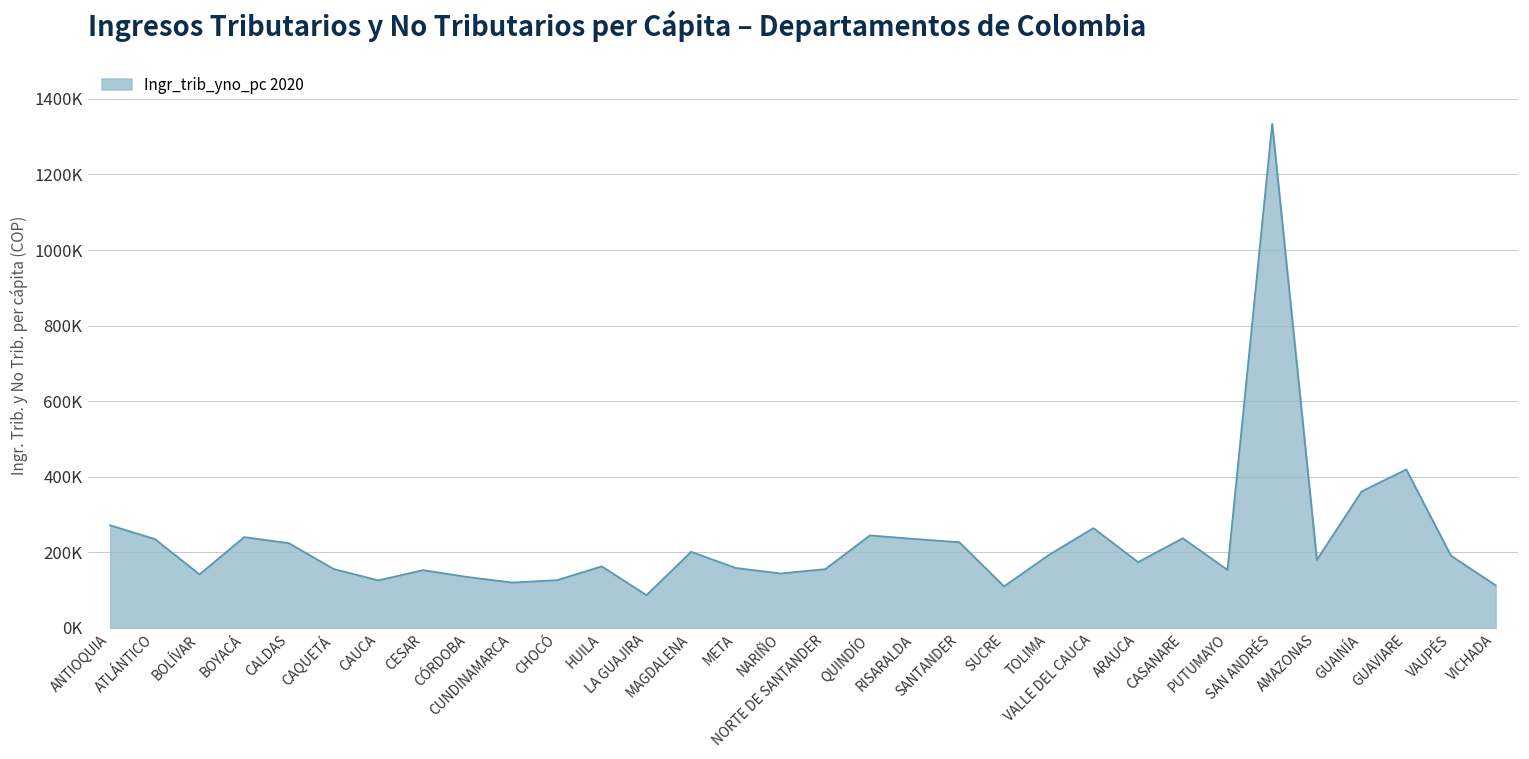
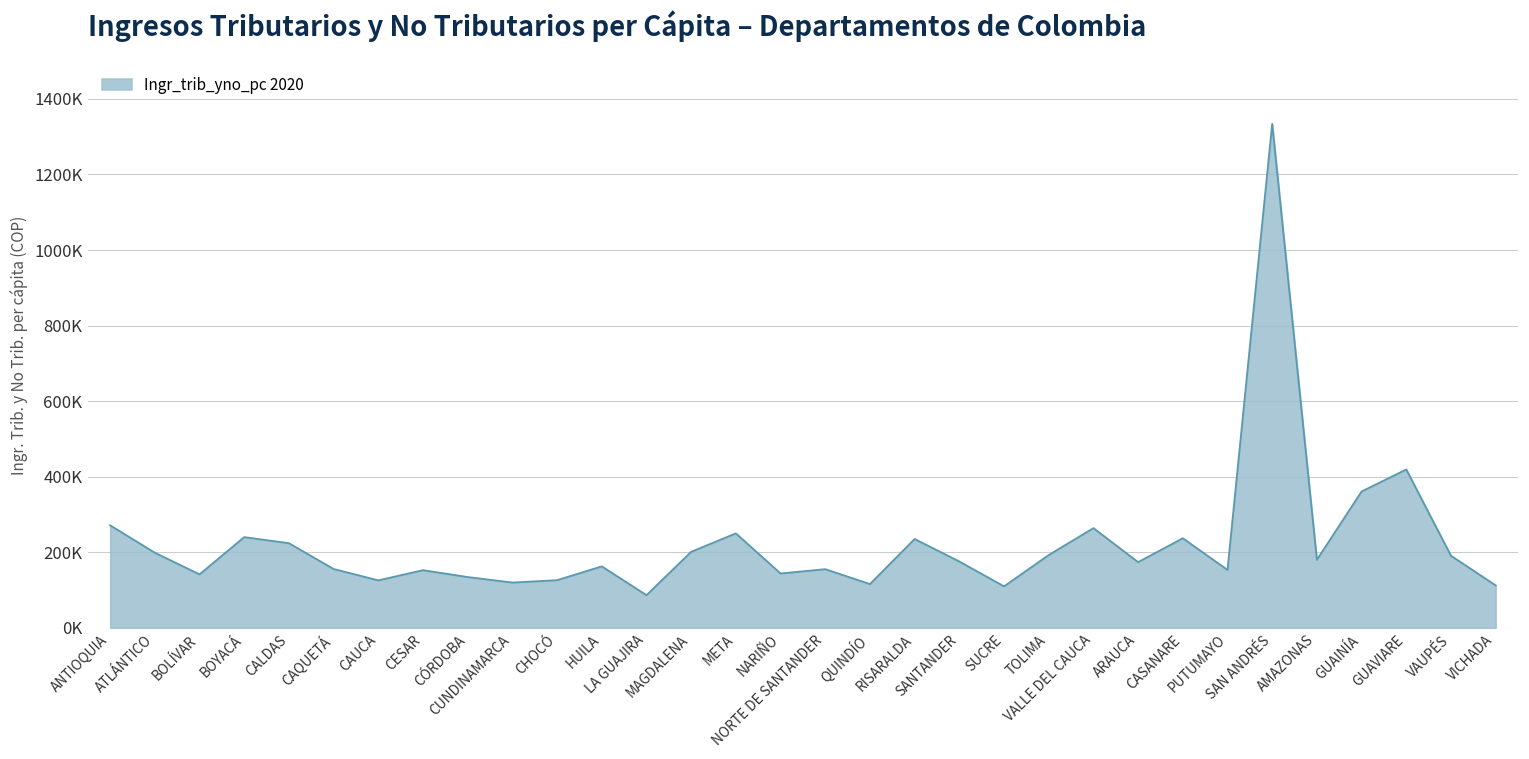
  {
    "ANTIOQUIA": 270000,
-   "ATLÁNTICO": 240000,
+   "ATLÁNTICO": 200000,
    "BOLÍVAR": 140000,
    "BOYACÁ": 240000,
    "CALDAS": 220000,
    "CAQUETÁ": 160000,
    "CAUCA": 130000,
    "CESAR": 150000,
    "CÓRDOBA": 130000,
    "CUNDINAMARCA": 120000,
    "CHOCÓ": 130000,
    "HUILA": 160000,
    "LA GUAJIRA": 90000,
    "MAGDALENA": 200000,
-   "META": 160000,
+   "META": 250000,
    "NARIÑO": 140000,
    "NORTE DE SANTANDER": 160000,
-   "QUINDÍO": 240000,
+   "QUINDÍO": 120000,
    "RISARALDA": 240000,
-   "SANTANDER": 230000,
+   "SANTANDER": 180000,
    "SUCRE": 110000,
    "TOLIMA": 190000,
    "VALLE DEL CAUCA": 260000,
    "ARAUCA": 170000,
    "CASANARE": 240000,
    "PUTUMAYO": 150000,
    "SAN ANDRÉS": 1330000,
    "AMAZONAS": 180000,
    "GUAINÍA": 360000,
    "GUAVIARE": 420000,
    "VAUPÉS": 190000,
    "VICHADA": 110000
  }
